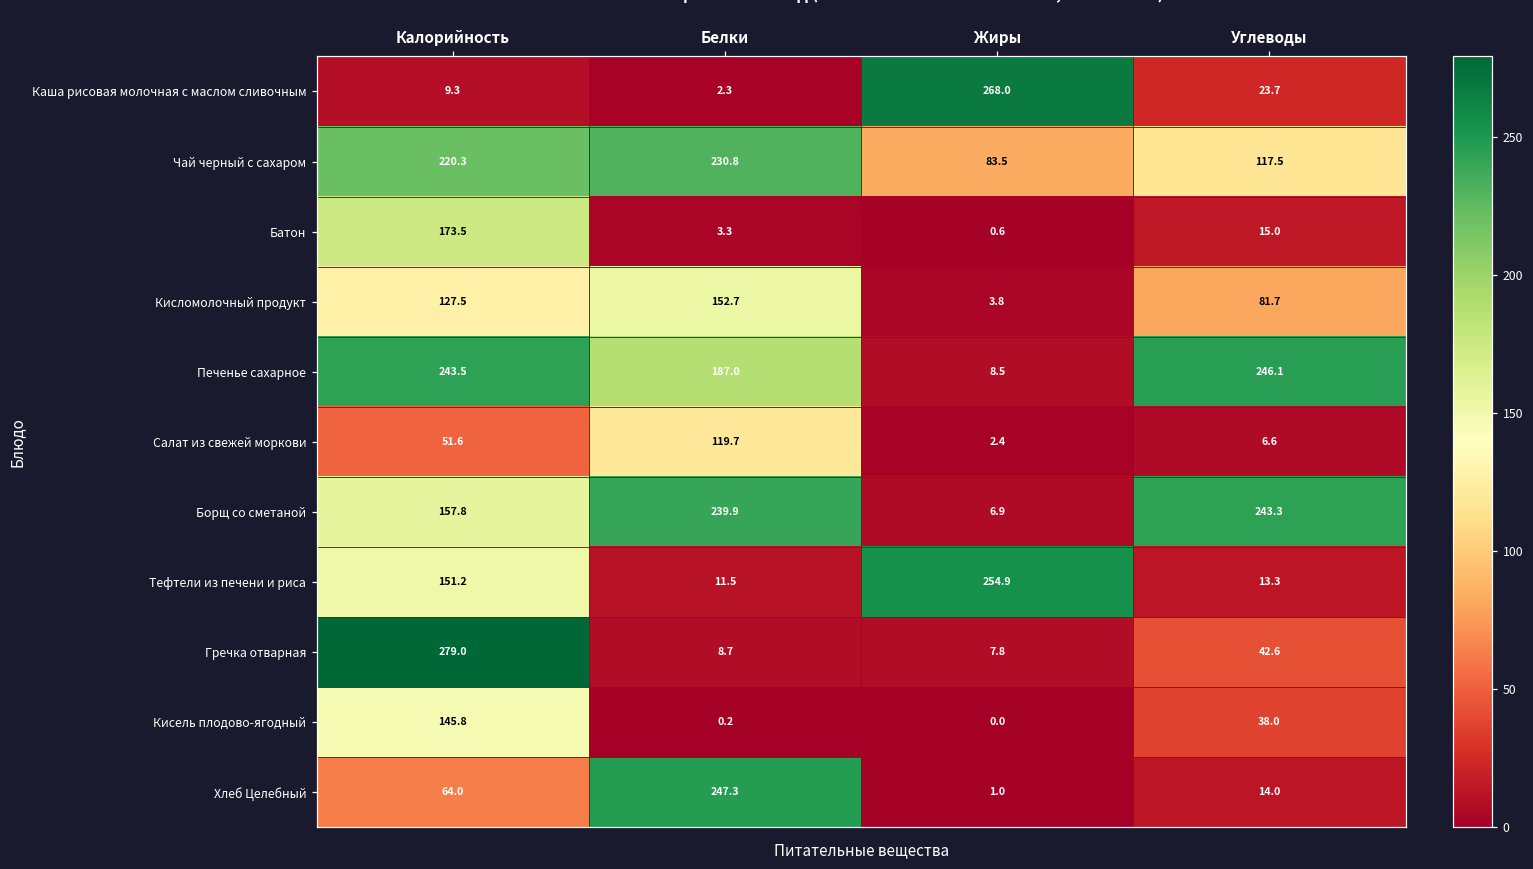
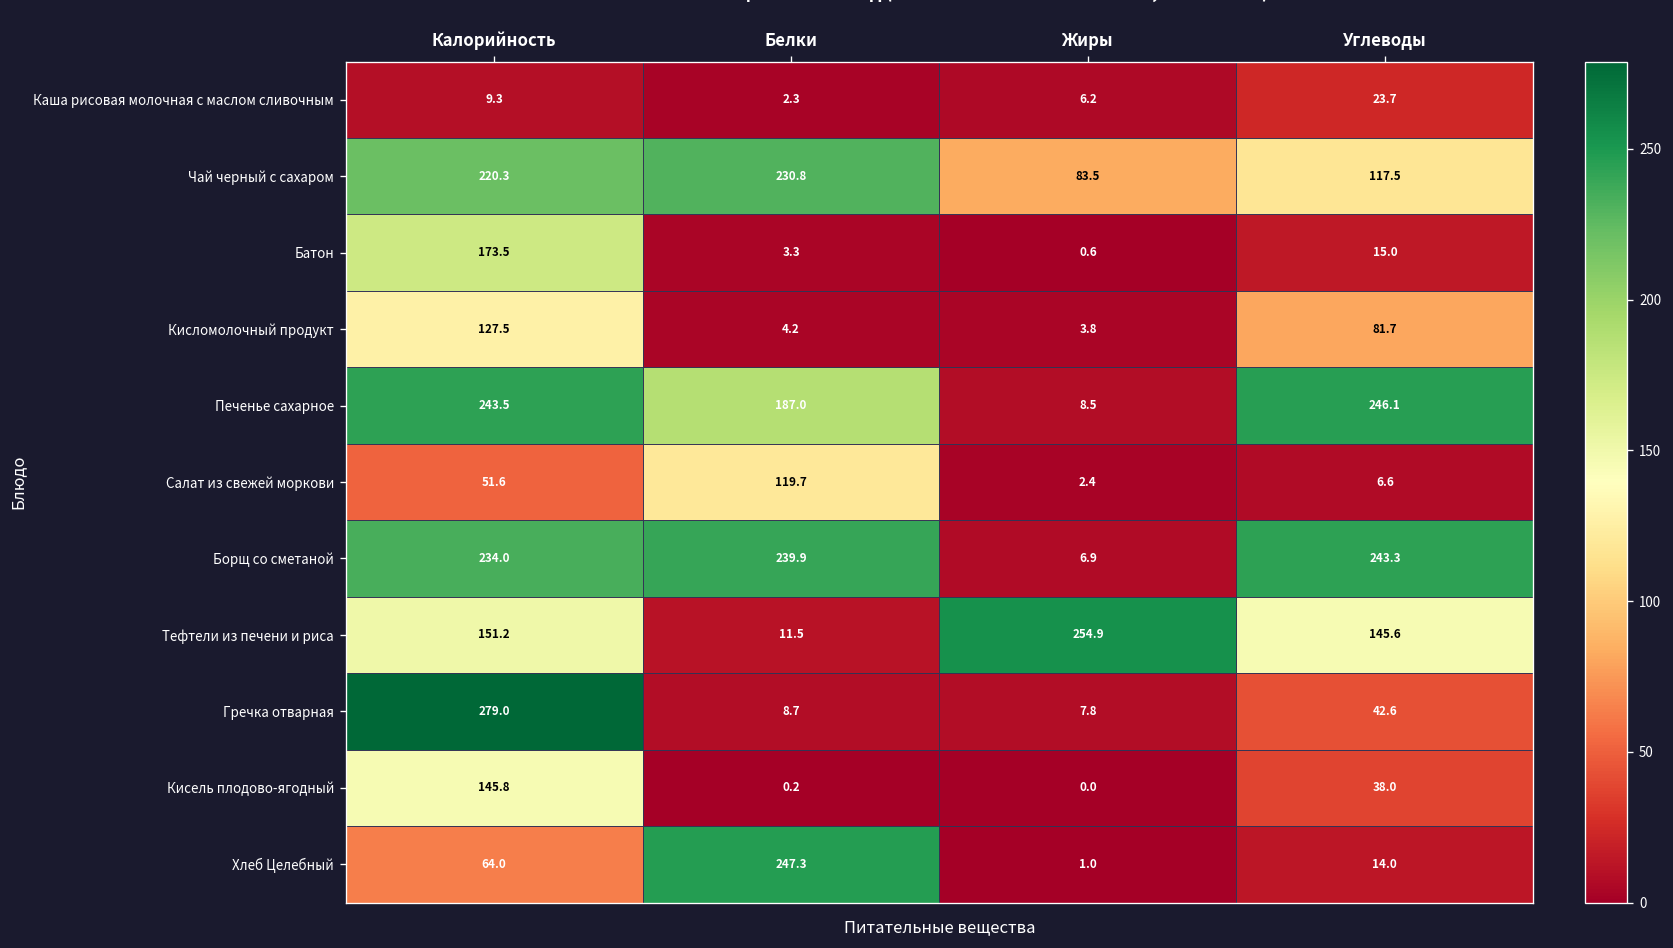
  {
    "Каша рисовая молочная с маслом сливочным": {
      "Калорийность": 9.3,
      "Белки": 2.3,
-     "Жиры": 268.0,
+     "Жиры": 6.2,
      "Углеводы": 23.7
    },
    "Чай черный с сахаром": {
      "Калорийность": 220.3,
      "Белки": 230.8,
      "Жиры": 83.5,
      "Углеводы": 117.5
    },
    "Батон": {
      "Калорийность": 173.5,
      "Белки": 3.3,
      "Жиры": 0.6,
      "Углеводы": 15.0
    },
    "Кисломолочный продукт": {
      "Калорийность": 127.5,
-     "Белки": 152.7,
+     "Белки": 4.2,
      "Жиры": 3.8,
      "Углеводы": 81.7
    },
    "Печенье сахарное": {
      "Калорийность": 243.5,
      "Белки": 187.0,
      "Жиры": 8.5,
      "Углеводы": 246.1
    },
    "Салат из свежей моркови": {
      "Калорийность": 51.6,
      "Белки": 119.7,
      "Жиры": 2.4,
      "Углеводы": 6.6
    },
    "Борщ со сметаной": {
-     "Калорийность": 157.8,
+     "Калорийность": 234.0,
      "Белки": 239.9,
      "Жиры": 6.9,
      "Углеводы": 243.3
    },
    "Тефтели из печени и риса": {
      "Калорийность": 151.2,
      "Белки": 11.5,
      "Жиры": 254.9,
-     "Углеводы": 13.3
+     "Углеводы": 145.6
    },
    "Гречка отварная": {
      "Калорийность": 279.0,
      "Белки": 8.7,
      "Жиры": 7.8,
      "Углеводы": 42.6
    },
    "Кисель плодово-ягодный": {
      "Калорийность": 145.8,
      "Белки": 0.2,
      "Жиры": 0.0,
      "Углеводы": 38.0
    },
    "Хлеб Целебный": {
      "Калорийность": 64.0,
      "Белки": 247.3,
      "Жиры": 1.0,
      "Углеводы": 14.0
    }
  }
